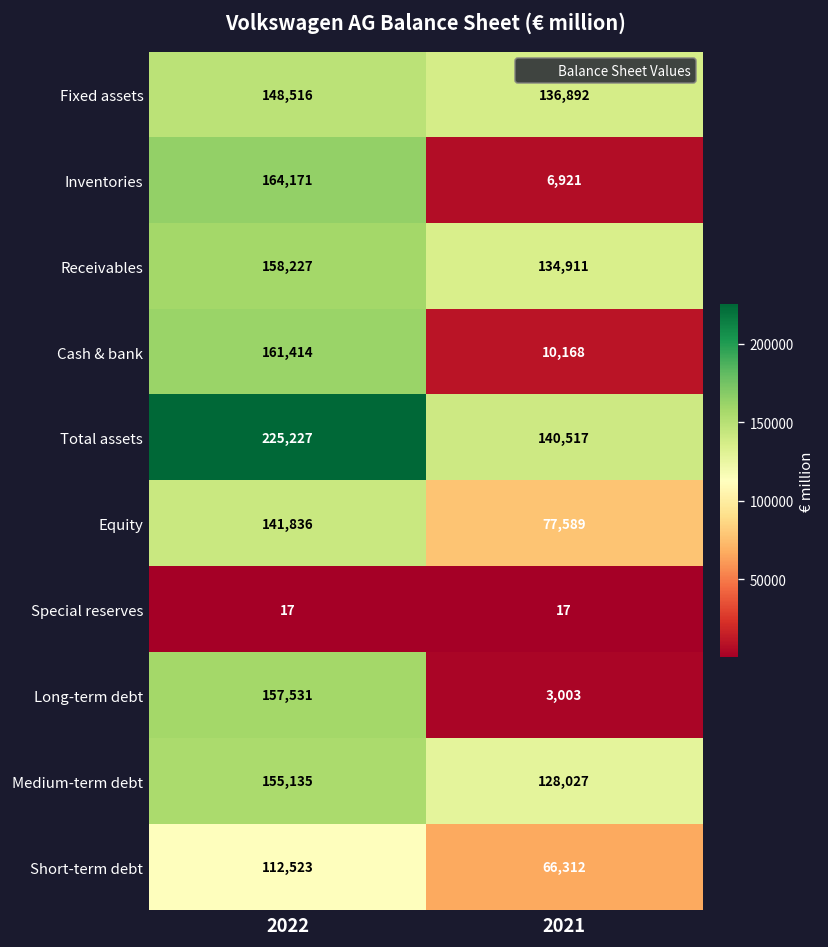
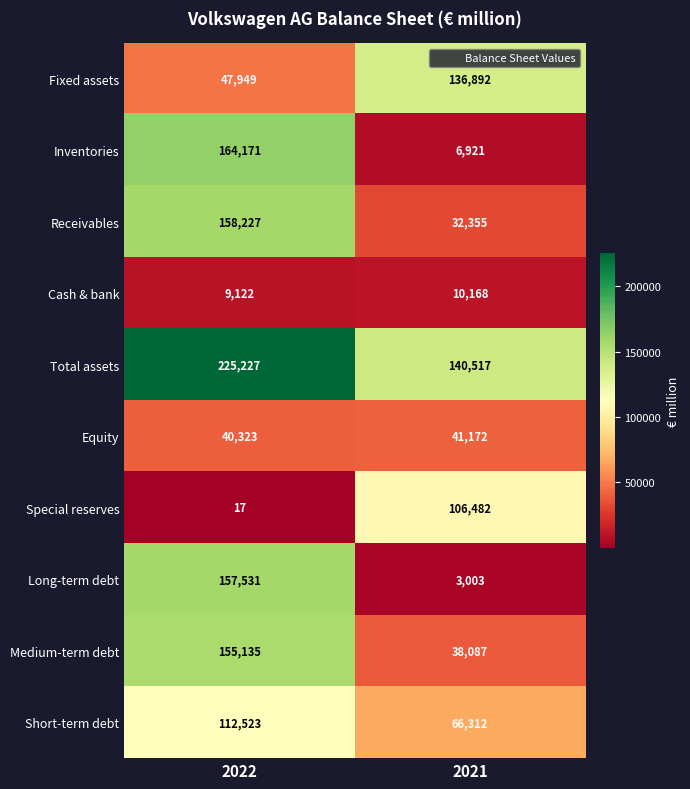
  {
    "Fixed assets": {
-     "2022": "148,516",
+     "2022": "47,949",
      "2021": "136,892"
    },
    "Inventories": {
      "2022": "164,171",
      "2021": "6,921"
    },
    "Receivables": {
      "2022": "158,227",
-     "2021": "134,911"
+     "2021": "32,355"
    },
    "Cash & bank": {
-     "2022": "161,414",
+     "2022": "9,122",
      "2021": "10,168"
    },
    "Total assets": {
      "2022": "225,227",
      "2021": "140,517"
    },
    "Equity": {
-     "2022": "141,836",
-     "2021": "77,589"
+     "2022": "40,323",
+     "2021": "41,172"
    },
    "Special reserves": {
      "2022": "17",
-     "2021": "17"
+     "2021": "106,482"
    },
    "Long-term debt": {
      "2022": "157,531",
      "2021": "3,003"
    },
    "Medium-term debt": {
      "2022": "155,135",
-     "2021": "128,027"
+     "2021": "38,087"
    },
    "Short-term debt": {
      "2022": "112,523",
      "2021": "66,312"
    }
  }
